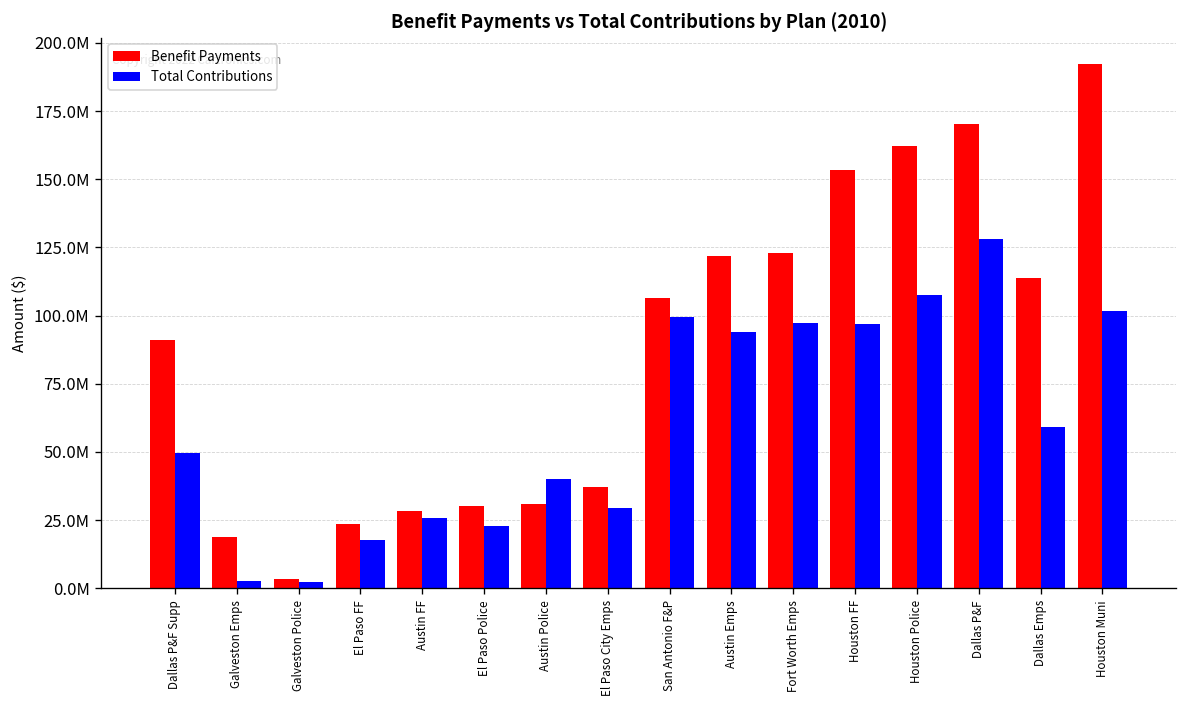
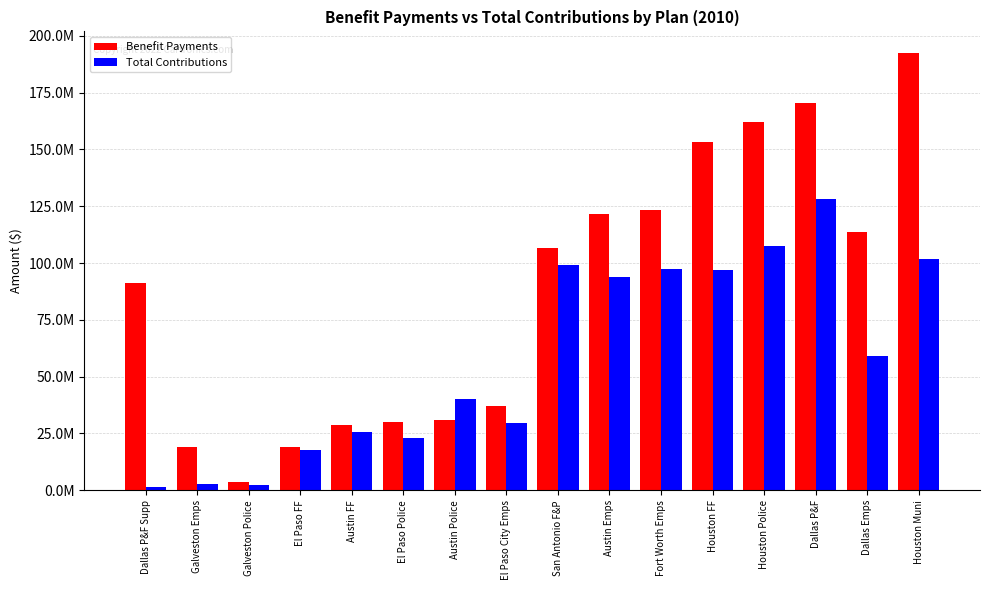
  {
    "Benefit Payments": {
      "Dallas P&F Supp": 91000000,
      "Galveston Emps": 19000000,
      "Galveston Police": 4000000,
-     "El Paso FF": 24000000,
+     "El Paso FF": 19000000,
      "Austin FF": 29000000,
      "El Paso Police": 30000000,
      "Austin Police": 31000000,
      "El Paso City Emps": 37000000,
      "San Antonio F&P": 107000000,
      "Austin Emps": 122000000,
      "Fort Worth Emps": 123000000,
      "Houston FF": 153000000,
      "Houston Police": 162000000,
      "Dallas P&F": 170000000,
      "Dallas Emps": 114000000,
      "Houston Muni": 192000000
    },
    "Total Contributions": {
-     "Dallas P&F Supp": 50000000,
+     "Dallas P&F Supp": 1000000,
      "Galveston Emps": 3000000,
      "Galveston Police": 2000000,
      "El Paso FF": 18000000,
      "Austin FF": 26000000,
      "El Paso Police": 23000000,
      "Austin Police": 40000000,
      "El Paso City Emps": 29000000,
      "San Antonio F&P": 99000000,
      "Austin Emps": 94000000,
      "Fort Worth Emps": 97000000,
      "Houston FF": 97000000,
      "Houston Police": 107000000,
      "Dallas P&F": 128000000,
      "Dallas Emps": 59000000,
      "Houston Muni": 102000000
    }
  }
